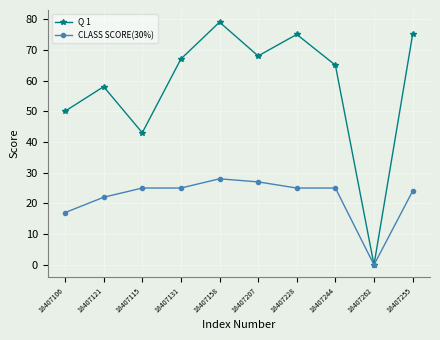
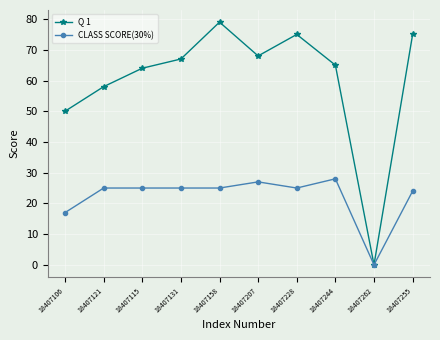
  {
    "Q 1": {
      "18407106": 50,
      "18407121": 58,
-     "18407115": 43,
+     "18407115": 64,
      "18407131": 67,
      "18407158": 79,
      "18407207": 68,
      "18407228": 75,
      "18407244": 65,
      "18407255": 75
    },
    "CLASS SCORE(30%)": {
      "18407106": 17,
-     "18407121": 22,
+     "18407121": 25,
      "18407115": 25,
      "18407131": 25,
-     "18407158": 28,
+     "18407158": 25,
      "18407207": 27,
      "18407228": 25,
-     "18407244": 25,
+     "18407244": 28,
      "18407255": 24
    }
  }
